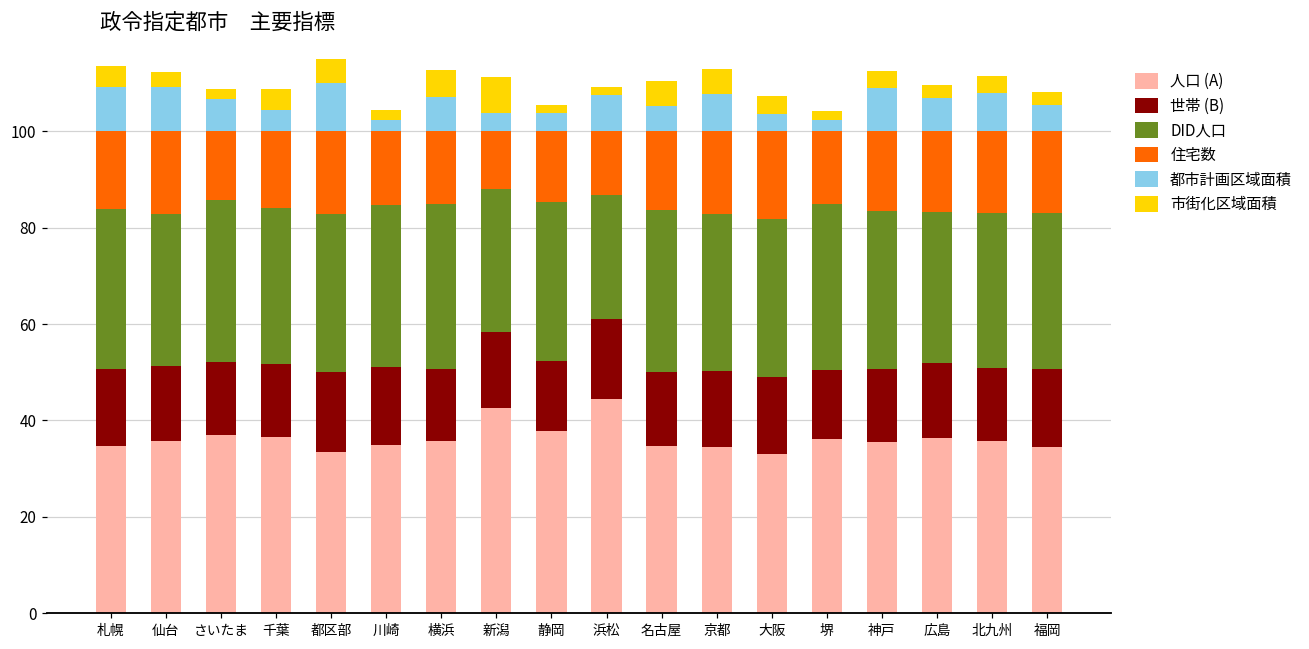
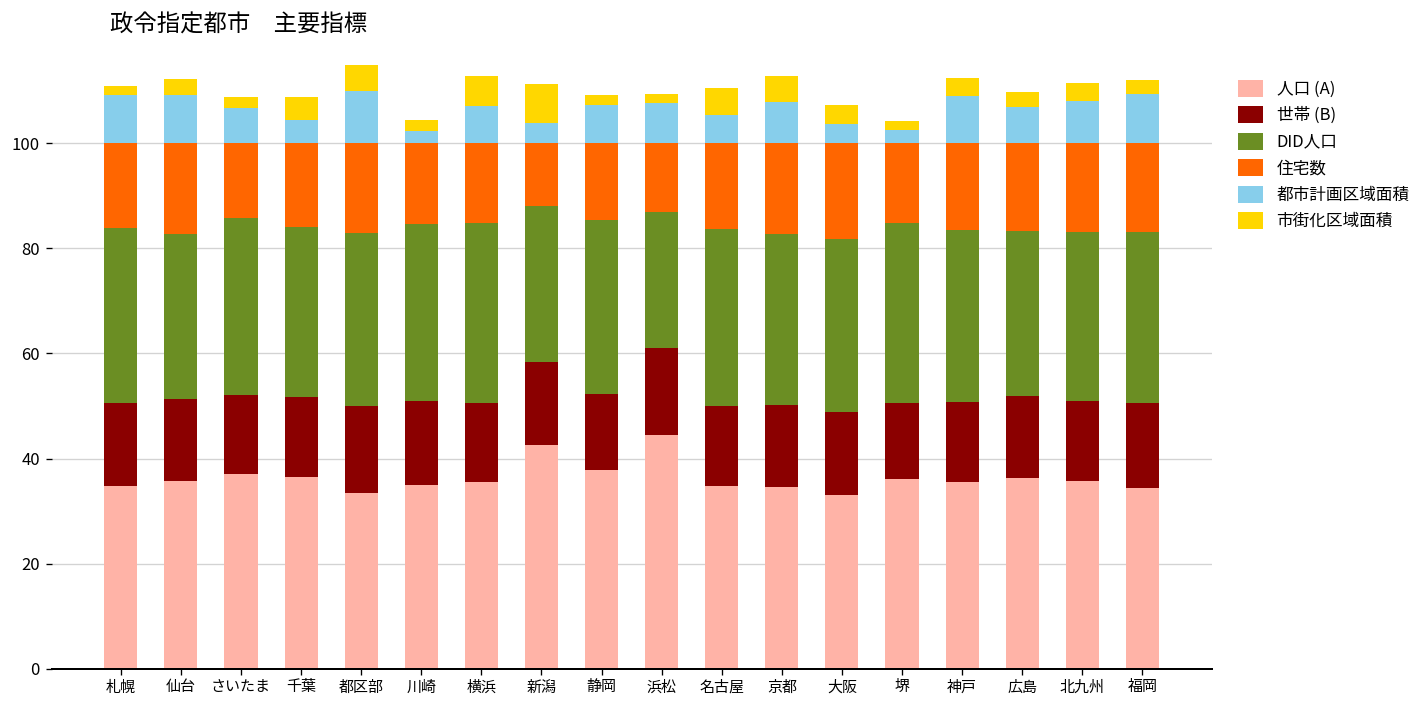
  {
    "人口 (A)": {
      "札幌": 35,
      "仙台": 36,
      "さいたま": 37,
      "千葉": 37,
      "都区部": 33,
      "川崎": 35,
      "横浜": 36,
      "新潟": 43,
      "静岡": 38,
      "浜松": 44,
      "名古屋": 35,
      "京都": 35,
      "大阪": 33,
      "堺": 36,
      "神戸": 35,
      "広島": 36,
      "北九州": 36,
      "福岡": 34
    },
    "世帯 (B)": {
      "札幌": 16,
      "仙台": 16,
      "さいたま": 15,
      "千葉": 15,
      "都区部": 17,
      "川崎": 16,
      "横浜": 15,
      "新潟": 16,
      "静岡": 15,
      "浜松": 17,
      "名古屋": 15,
      "京都": 16,
      "大阪": 16,
      "堺": 14,
      "神戸": 15,
      "広島": 16,
      "北九州": 15,
      "福岡": 16
    },
    "DID人口": {
      "札幌": 33,
      "仙台": 31,
      "さいたま": 34,
      "千葉": 32,
      "都区部": 33,
      "川崎": 34,
      "横浜": 34,
      "新潟": 30,
      "静岡": 33,
      "浜松": 26,
      "名古屋": 34,
      "京都": 33,
      "大阪": 33,
      "堺": 34,
      "神戸": 33,
      "広島": 31,
      "北九州": 32,
      "福岡": 32
    },
    "住宅数": {
      "札幌": 16,
      "仙台": 17,
      "さいたま": 14,
      "千葉": 16,
      "都区部": 17,
      "川崎": 15,
      "横浜": 15,
      "新潟": 12,
      "静岡": 15,
      "浜松": 13,
      "名古屋": 16,
      "京都": 17,
      "大阪": 18,
      "堺": 15,
      "神戸": 17,
      "広島": 17,
      "北九州": 17,
      "福岡": 17
    },
    "都市計画区域面積": {
      "札幌": 9,
      "仙台": 9,
      "さいたま": 7,
      "千葉": 4,
      "都区部": 10,
      "川崎": 2,
      "横浜": 7,
      "新潟": 4,
-     "静岡": 4,
+     "静岡": 7,
      "浜松": 8,
      "名古屋": 5,
      "京都": 8,
      "大阪": 4,
      "堺": 2,
      "神戸": 9,
      "広島": 7,
      "北九州": 8,
-     "福岡": 6
+     "福岡": 9
    },
    "市街化区域面積": {
-     "札幌": 4,
+     "札幌": 2,
      "仙台": 3,
      "さいたま": 2,
      "千葉": 4,
      "川崎": 2,
      "横浜": 6,
      "新潟": 7,
      "静岡": 2,
      "浜松": 2,
      "名古屋": 5,
      "京都": 5,
      "大阪": 4,
      "堺": 2,
      "神戸": 3,
      "広島": 3,
      "北九州": 4,
      "福岡": 3
    }
  }
